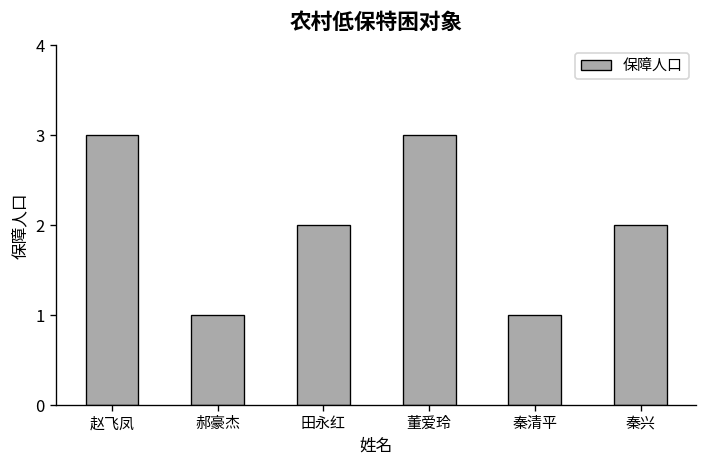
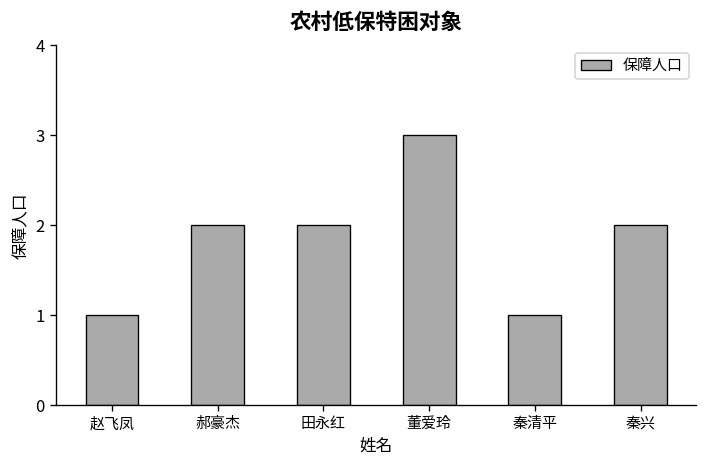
  {
-   "赵飞凤": 3,
-   "郝豪杰": 1,
+   "赵飞凤": 1,
+   "郝豪杰": 2,
    "田永红": 2,
    "董爱玲": 3,
    "秦清平": 1,
    "秦兴": 2
  }
